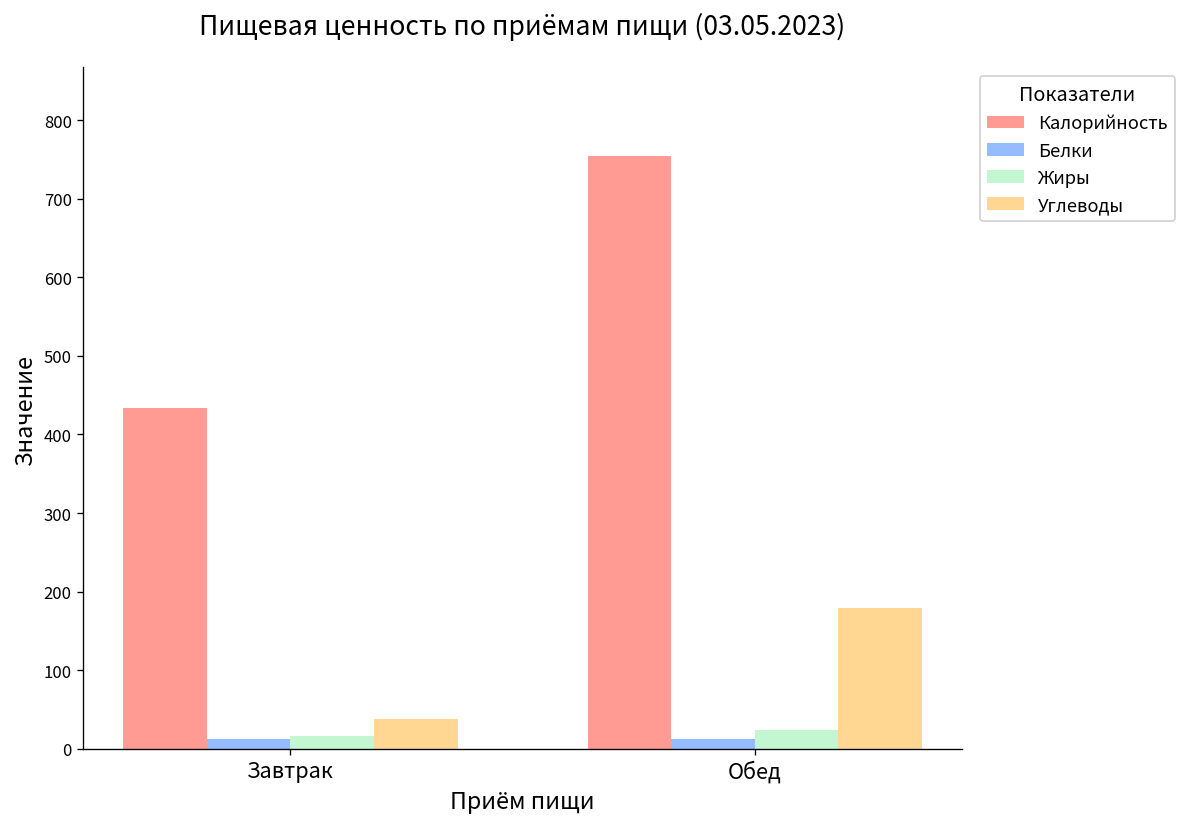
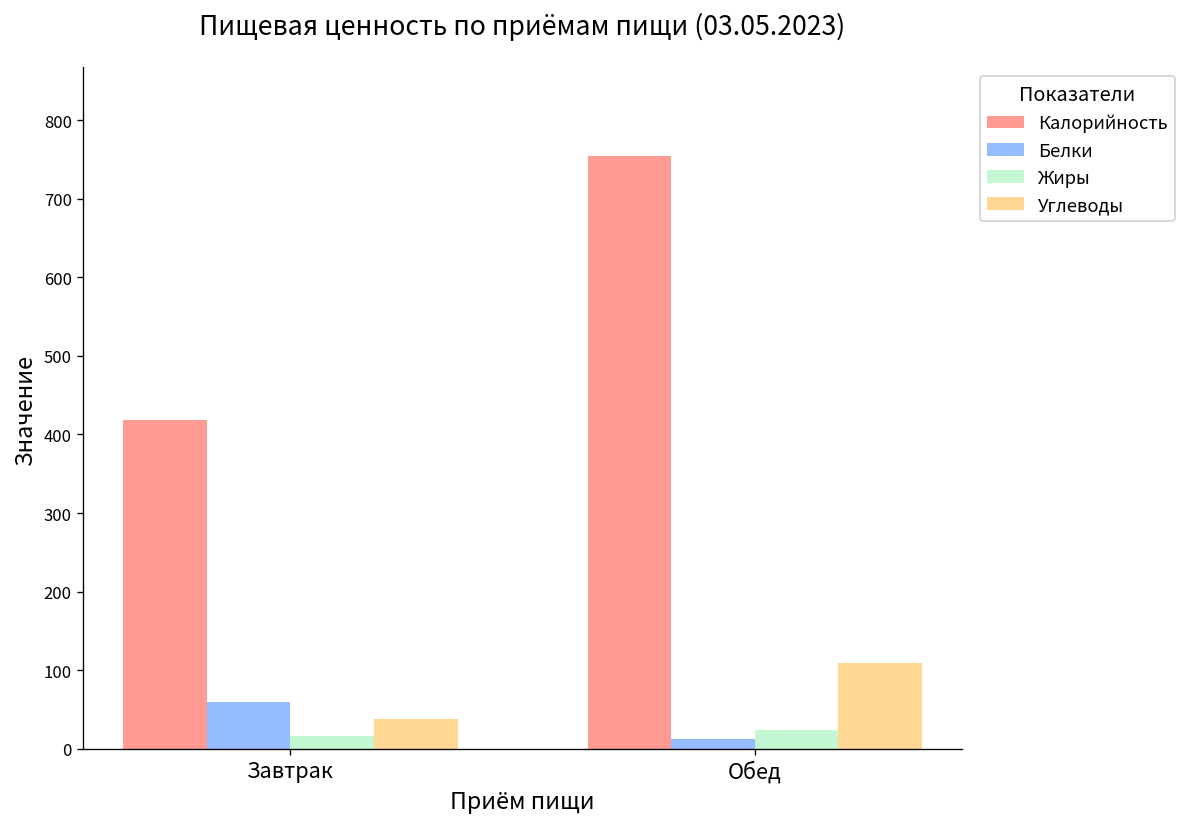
  {
    "Калорийность": {
-     "Завтрак": 430,
+     "Завтрак": 420,
      "Обед": 750
    },
    "Белки": {
-     "Завтрак": 10,
+     "Завтрак": 60,
      "Обед": 10
    },
    "Жиры": {
      "Завтрак": 20,
      "Обед": 20
    },
    "Углеводы": {
      "Завтрак": 40,
-     "Обед": 180
+     "Обед": 110
    }
  }
